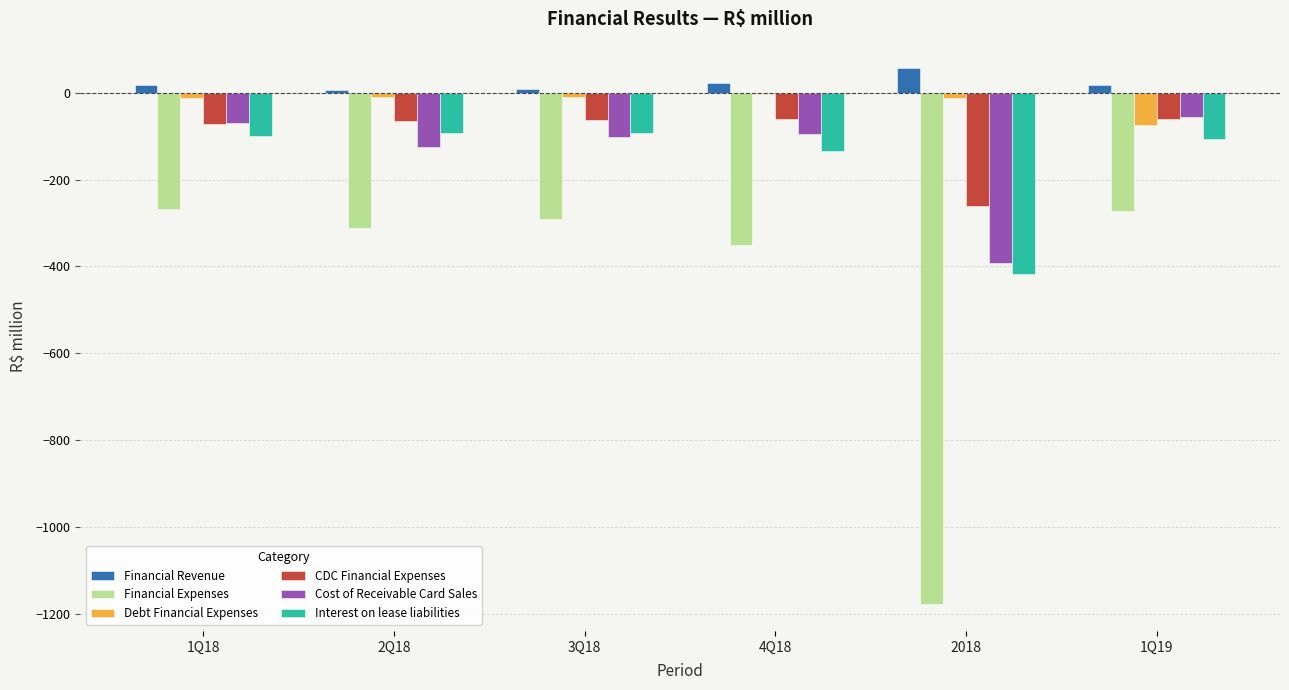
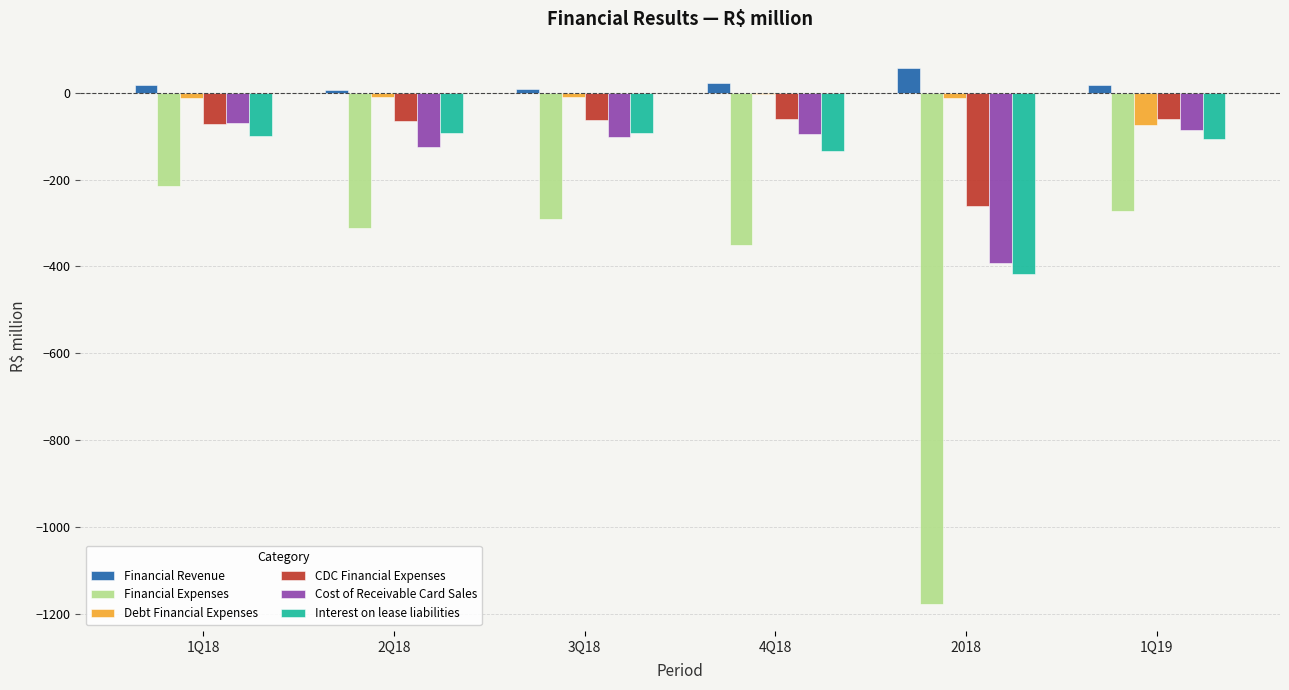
  {
    "Financial Revenue": {
      "1Q18": 20,
      "2Q18": 10,
      "3Q18": 10,
      "4Q18": 20,
      "2018": 60,
      "1Q19": 20
    },
    "Financial Expenses": {
-     "1Q18": -270,
+     "1Q18": -220,
      "2Q18": -310,
      "3Q18": -290,
      "4Q18": -350,
      "2018": -1180,
      "1Q19": -270
    },
    "Debt Financial Expenses": {
      "1Q18": -10,
      "2Q18": -10,
      "3Q18": -10,
      "2018": -10,
      "1Q19": -70
    },
    "CDC Financial Expenses": {
      "1Q18": -70,
      "2Q18": -70,
      "3Q18": -60,
      "4Q18": -60,
      "2018": -260,
      "1Q19": -60
    },
    "Cost of Receivable Card Sales": {
      "1Q18": -70,
      "2Q18": -130,
      "3Q18": -100,
      "4Q18": -90,
      "2018": -390,
-     "1Q19": -60
+     "1Q19": -90
    },
    "Interest on lease liabilities": {
      "1Q18": -100,
      "2Q18": -90,
      "3Q18": -90,
      "4Q18": -130,
      "2018": -420,
      "1Q19": -110
    }
  }
